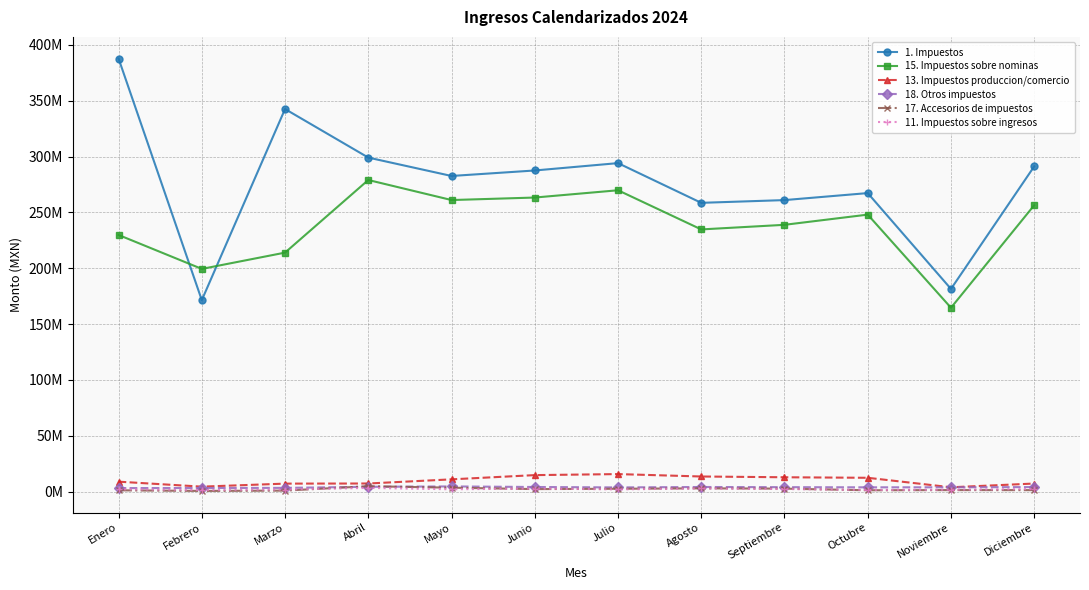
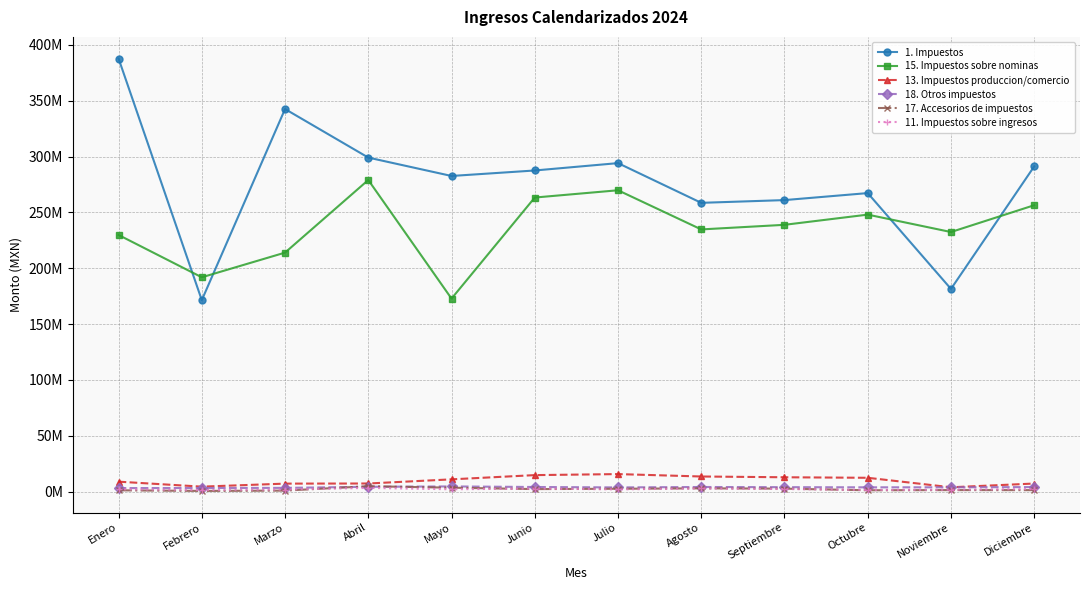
  {
    "1. Impuestos": {
      "Enero": 388000000,
      "Febrero": 171000000,
      "Marzo": 342000000,
      "Abril": 299000000,
      "Mayo": 283000000,
      "Junio": 287000000,
      "Julio": 294000000,
      "Agosto": 259000000,
      "Septiembre": 261000000,
      "Octubre": 267000000,
      "Noviembre": 181000000,
      "Diciembre": 291000000
    },
    "15. Impuestos sobre nominas": {
      "Enero": 230000000,
-     "Febrero": 199000000,
+     "Febrero": 192000000,
      "Marzo": 214000000,
      "Abril": 279000000,
-     "Mayo": 261000000,
+     "Mayo": 173000000,
      "Junio": 263000000,
      "Julio": 270000000,
      "Agosto": 235000000,
      "Septiembre": 239000000,
      "Octubre": 248000000,
-     "Noviembre": 165000000,
+     "Noviembre": 232000000,
      "Diciembre": 256000000
    },
    "13. Impuestos produccion/comercio": {
      "Enero": 9000000,
      "Marzo": 7000000,
      "Abril": 7000000,
      "Mayo": 11000000,
      "Junio": 15000000,
      "Julio": 16000000,
      "Agosto": 14000000,
      "Septiembre": 13000000,
      "Octubre": 12000000,
      "Diciembre": 7000000
    },
    "18. Otros impuestos": {
      "Octubre": 4000000
    }
  }
